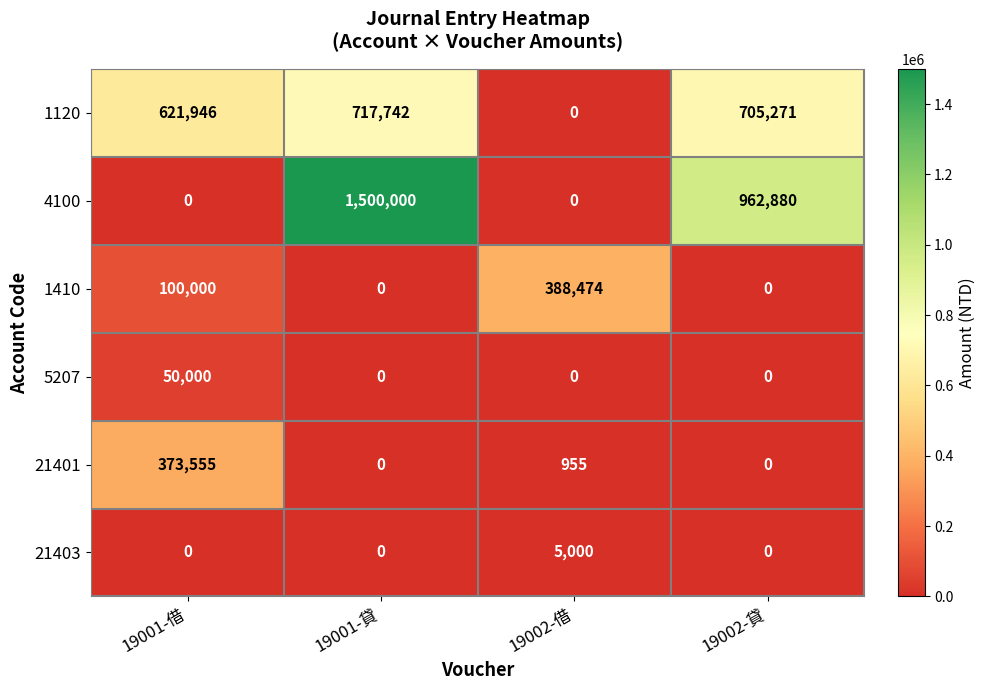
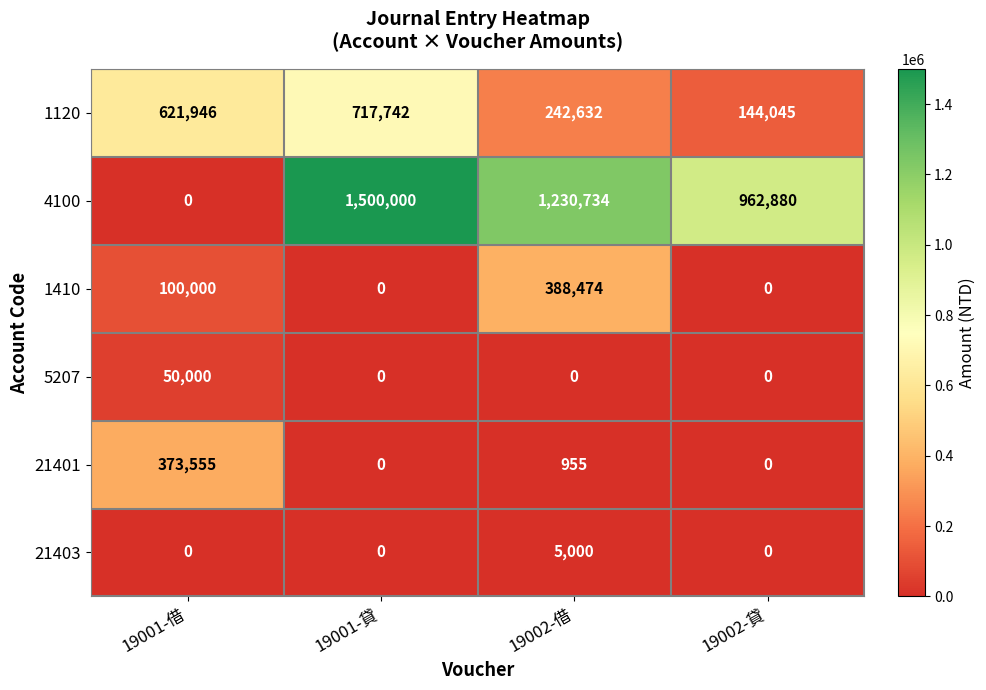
  {
    "1120": {
      "19001-借": "621,946",
      "19001-貸": "717,742",
-     "19002-借": "0",
-     "19002-貸": "705,271"
+     "19002-借": "242,632",
+     "19002-貸": "144,045"
    },
    "4100": {
      "19001-借": "0",
      "19001-貸": "1,500,000",
-     "19002-借": "0",
+     "19002-借": "1,230,734",
      "19002-貸": "962,880"
    },
    "1410": {
      "19001-借": "100,000",
      "19001-貸": "0",
      "19002-借": "388,474",
      "19002-貸": "0"
    },
    "5207": {
      "19001-借": "50,000",
      "19001-貸": "0",
      "19002-借": "0",
      "19002-貸": "0"
    },
    "21401": {
      "19001-借": "373,555",
      "19001-貸": "0",
      "19002-借": "955",
      "19002-貸": "0"
    },
    "21403": {
      "19001-借": "0",
      "19001-貸": "0",
      "19002-借": "5,000",
      "19002-貸": "0"
    }
  }
